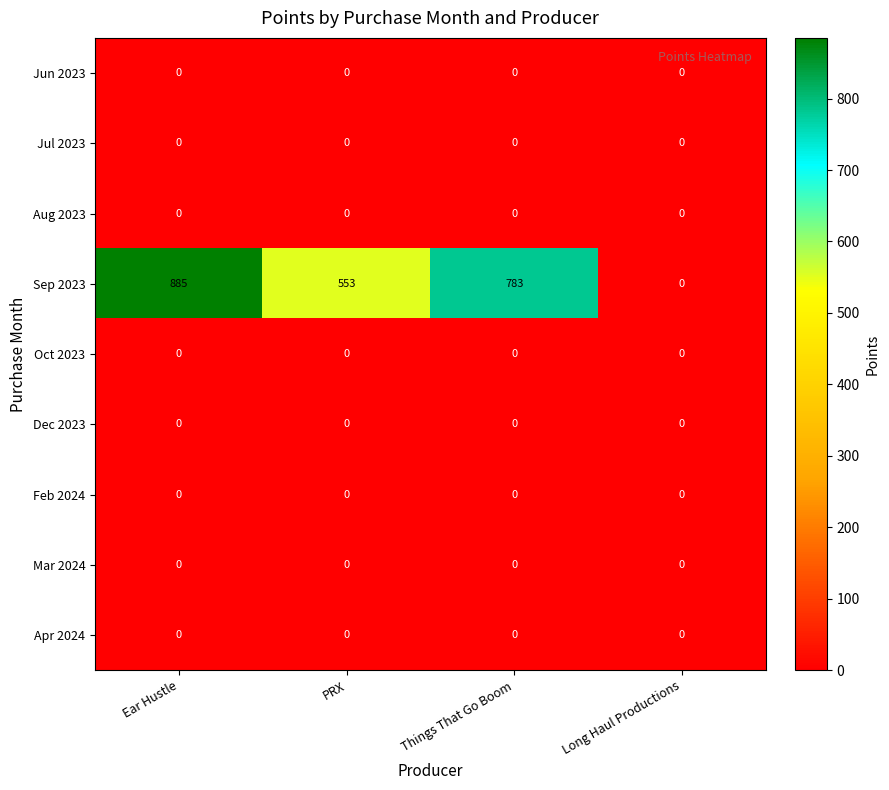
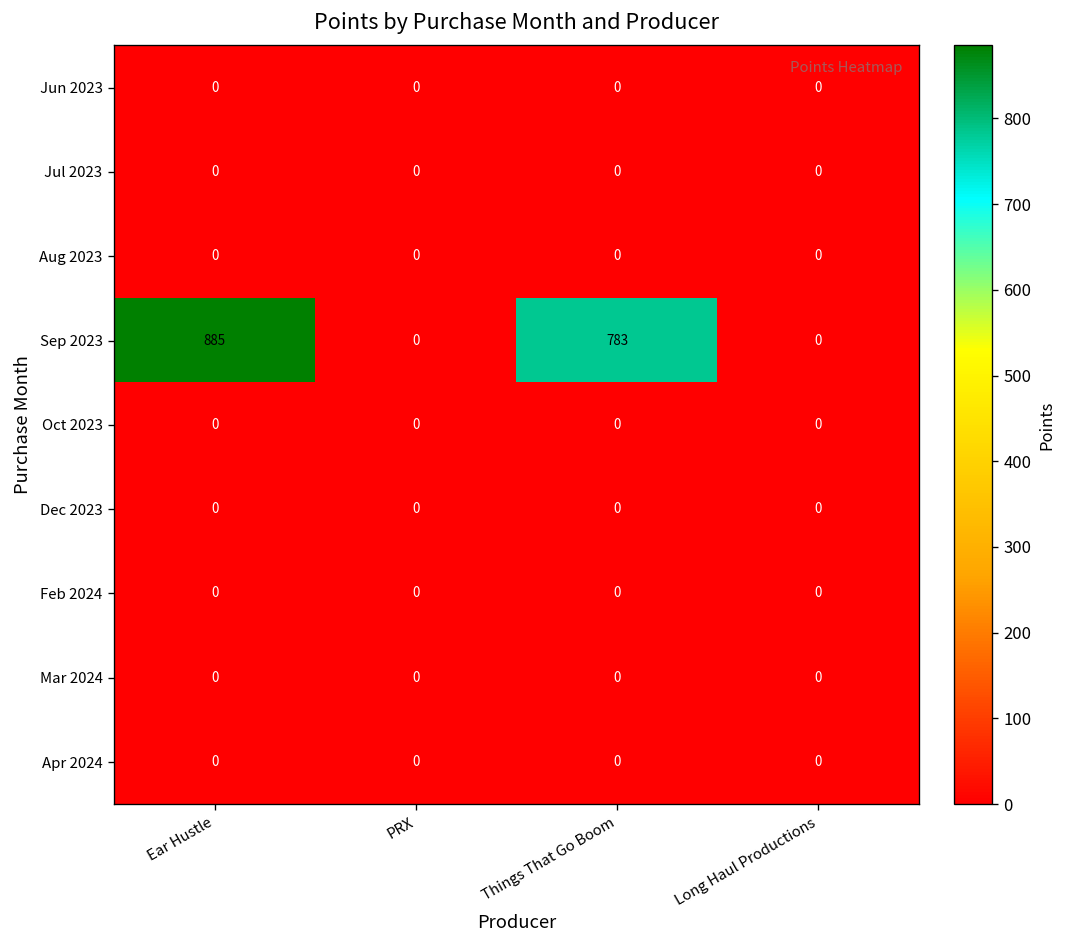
  {
    "Jun 2023": {
      "Ear Hustle": 0,
      "PRX": 0,
      "Things That Go Boom": 0
    },
    "Jul 2023": {
      "Ear Hustle": 0,
      "PRX": 0,
      "Things That Go Boom": 0,
      "Long Haul Productions": 0
    },
    "Aug 2023": {
      "Ear Hustle": 0,
      "PRX": 0,
      "Things That Go Boom": 0,
      "Long Haul Productions": 0
    },
    "Sep 2023": {
      "Ear Hustle": 885,
-     "PRX": 553,
+     "PRX": 0,
      "Things That Go Boom": 783,
      "Long Haul Productions": 0
    },
    "Oct 2023": {
      "Ear Hustle": 0,
      "PRX": 0,
      "Things That Go Boom": 0,
      "Long Haul Productions": 0
    },
    "Dec 2023": {
      "Ear Hustle": 0,
      "PRX": 0,
      "Things That Go Boom": 0,
      "Long Haul Productions": 0
    },
    "Feb 2024": {
      "Ear Hustle": 0,
      "PRX": 0,
      "Things That Go Boom": 0,
      "Long Haul Productions": 0
    },
    "Mar 2024": {
      "Ear Hustle": 0,
      "PRX": 0,
      "Things That Go Boom": 0,
      "Long Haul Productions": 0
    },
    "Apr 2024": {
      "Ear Hustle": 0,
      "PRX": 0,
      "Things That Go Boom": 0,
      "Long Haul Productions": 0
    }
  }
